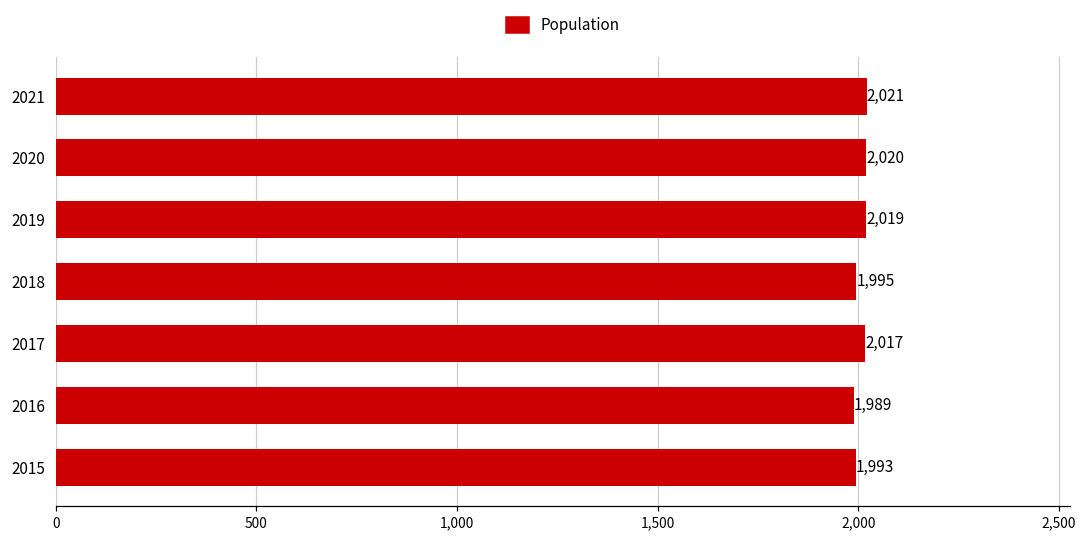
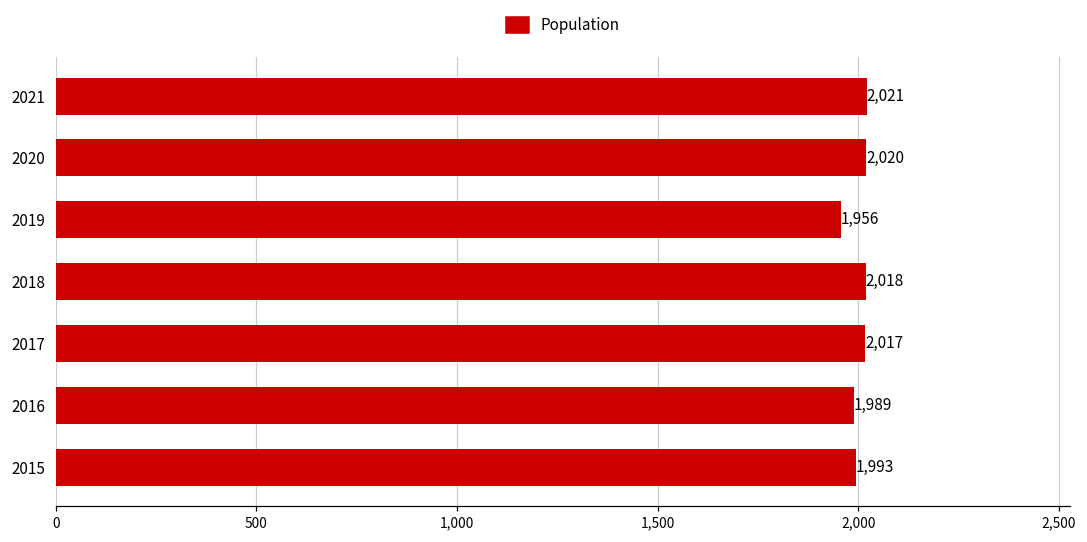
  {
    "2021": "2,021",
    "2020": "2,020",
-   "2019": "2,019",
-   "2018": "1,995",
+   "2019": "1,956",
+   "2018": "2,018",
    "2017": "2,017",
    "2016": "1,989",
    "2015": "1,993"
  }
